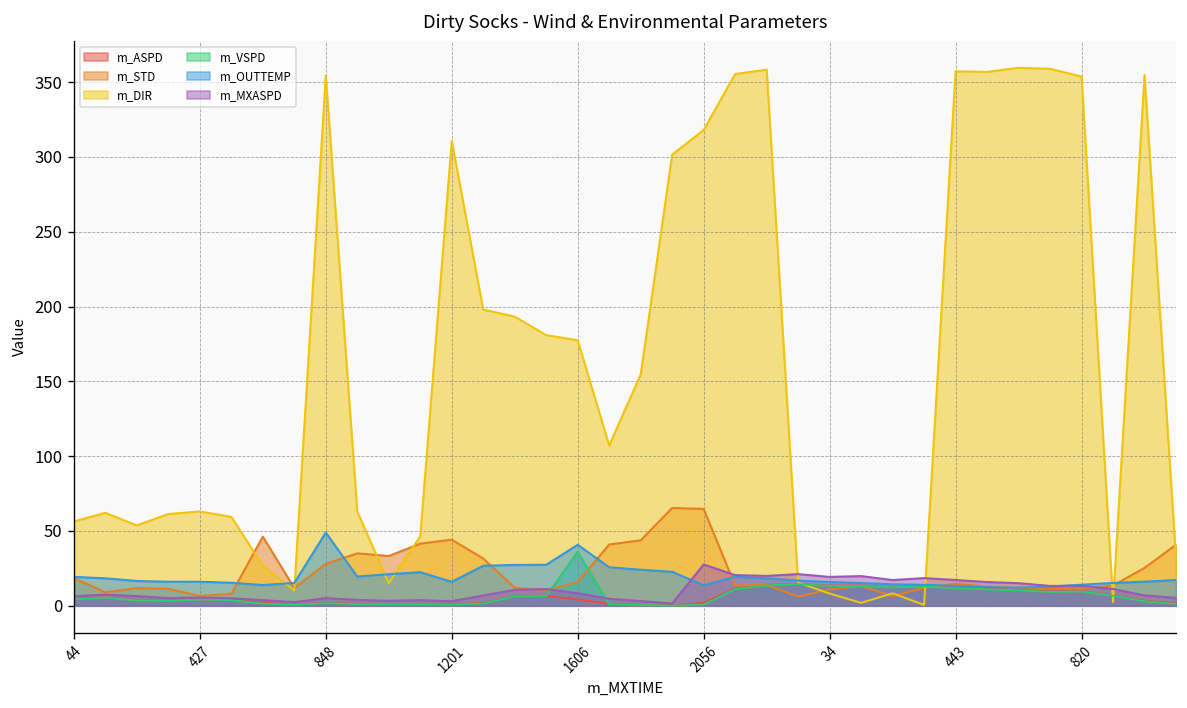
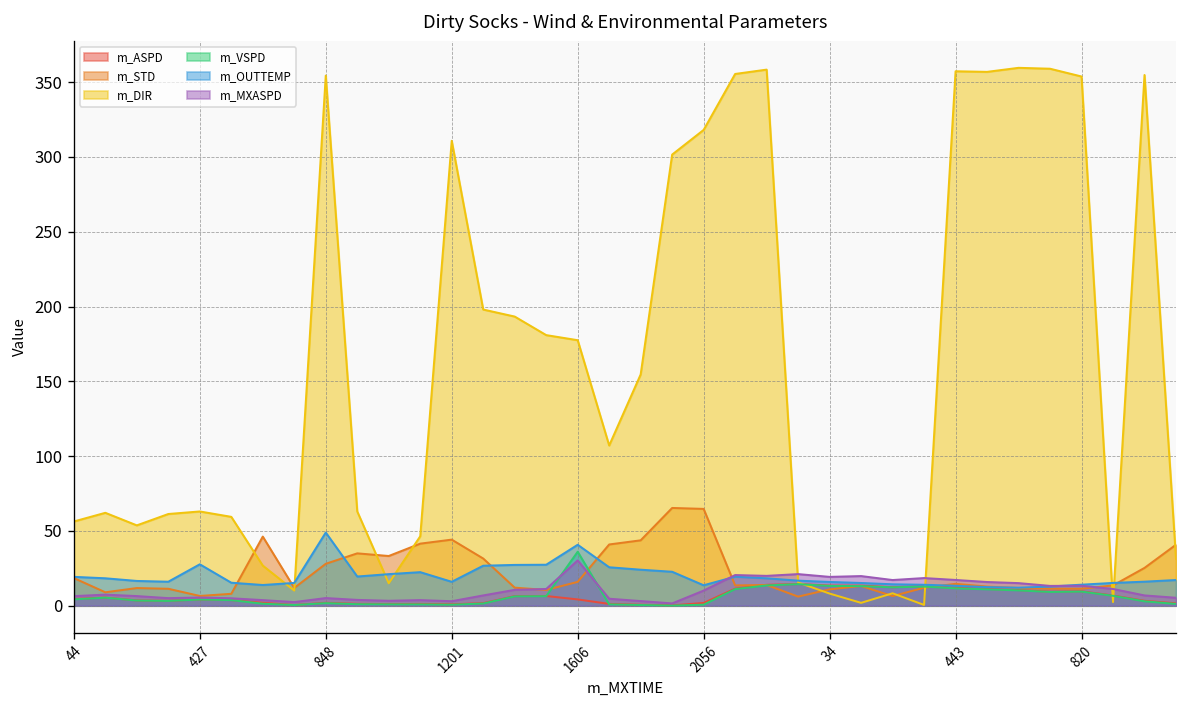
  {
    "m_VSPD": {
      "1606": 36
    },
    "m_OUTTEMP": {
-     "427": 16,
+     "427": 28,
      "848": 49,
      "1201": 16,
      "1606": 41,
      "2056": 14
    },
    "m_MXASPD": {
      "848": 5,
      "1201": 3,
-     "1606": 8,
-     "2056": 28,
+     "1606": 30,
+     "2056": 10,
      "443": 17
    }
  }
